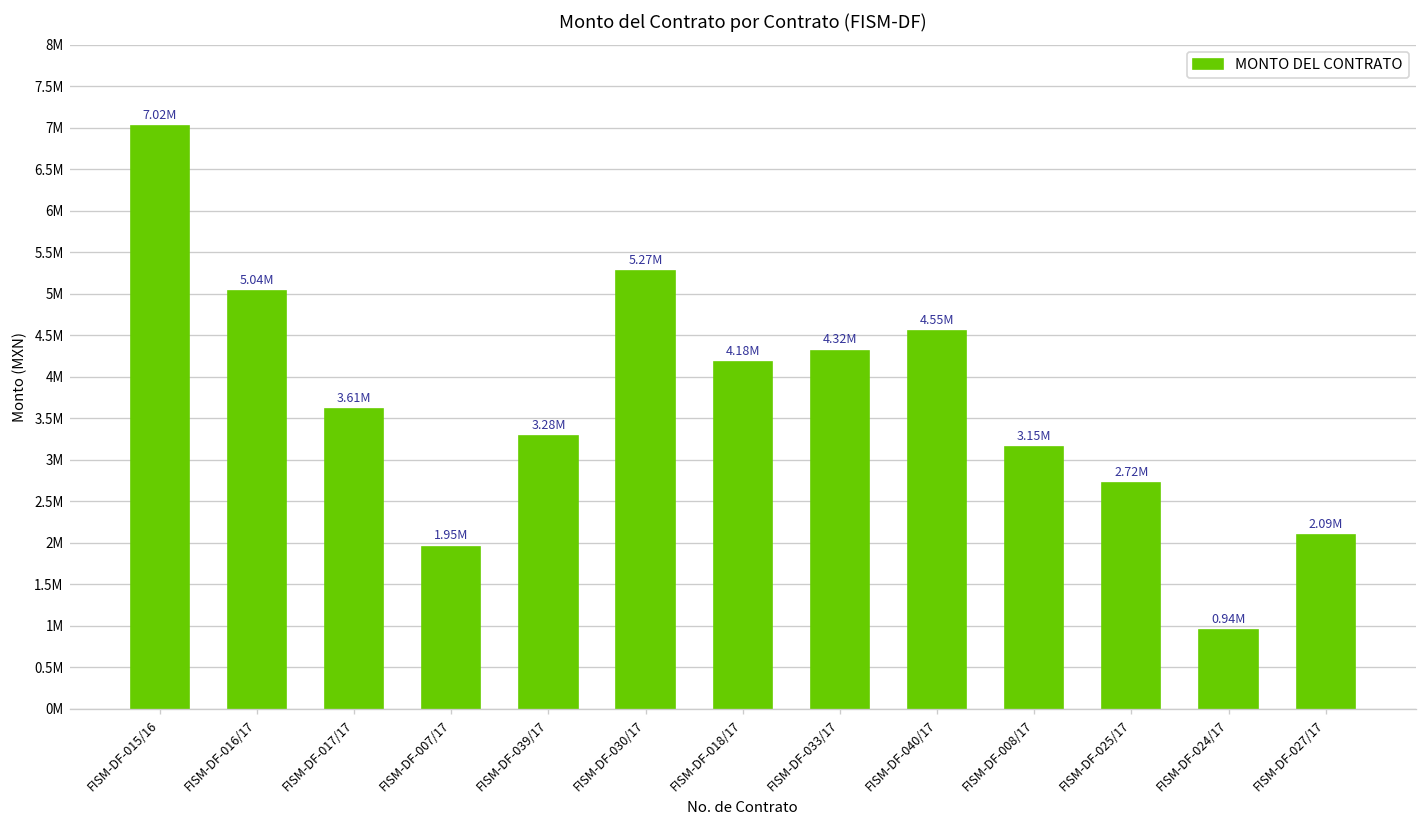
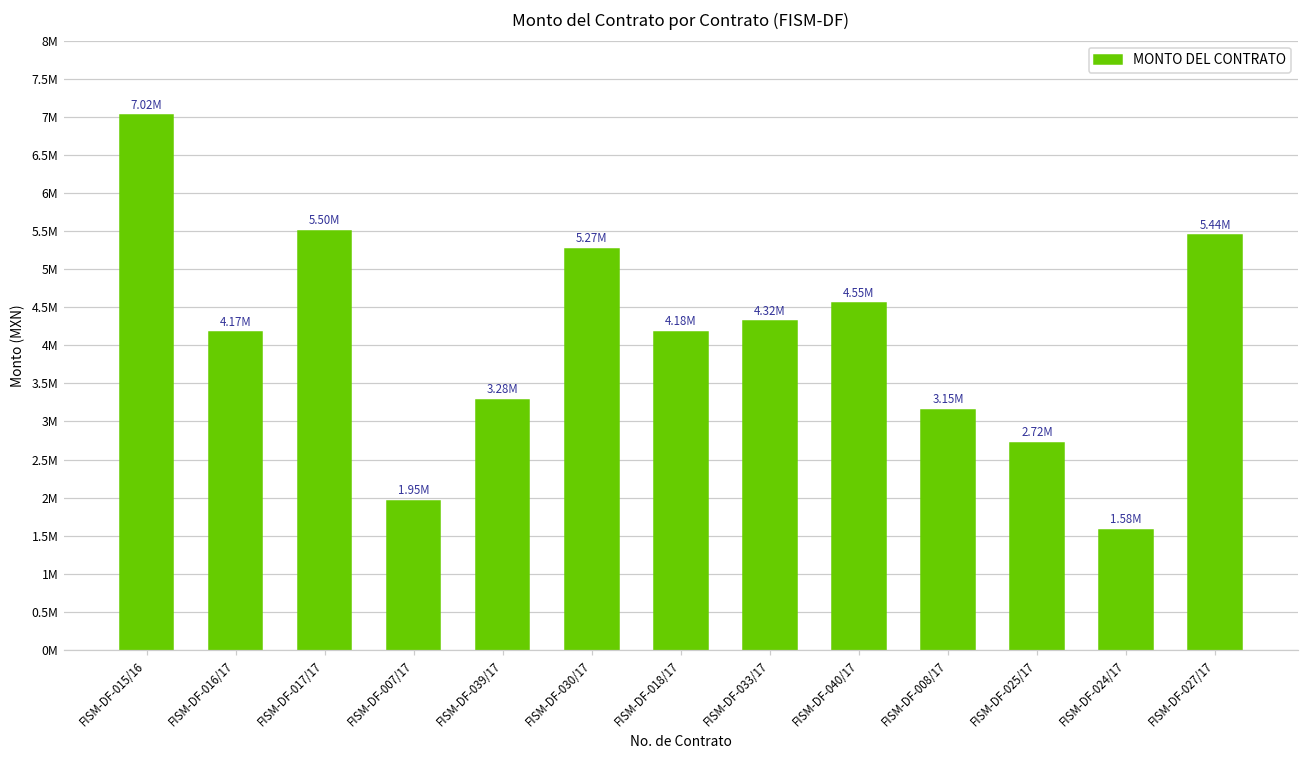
  {
    "FISM-DF-015/16": "7.02M",
-   "FISM-DF-016/17": "5.04M",
-   "FISM-DF-017/17": "3.61M",
+   "FISM-DF-016/17": "4.17M",
+   "FISM-DF-017/17": "5.50M",
    "FISM-DF-007/17": "1.95M",
    "FISM-DF-039/17": "3.28M",
    "FISM-DF-030/17": "5.27M",
    "FISM-DF-018/17": "4.18M",
    "FISM-DF-033/17": "4.32M",
    "FISM-DF-040/17": "4.55M",
    "FISM-DF-008/17": "3.15M",
    "FISM-DF-025/17": "2.72M",
-   "FISM-DF-024/17": "0.94M",
-   "FISM-DF-027/17": "2.09M"
+   "FISM-DF-024/17": "1.58M",
+   "FISM-DF-027/17": "5.44M"
  }
